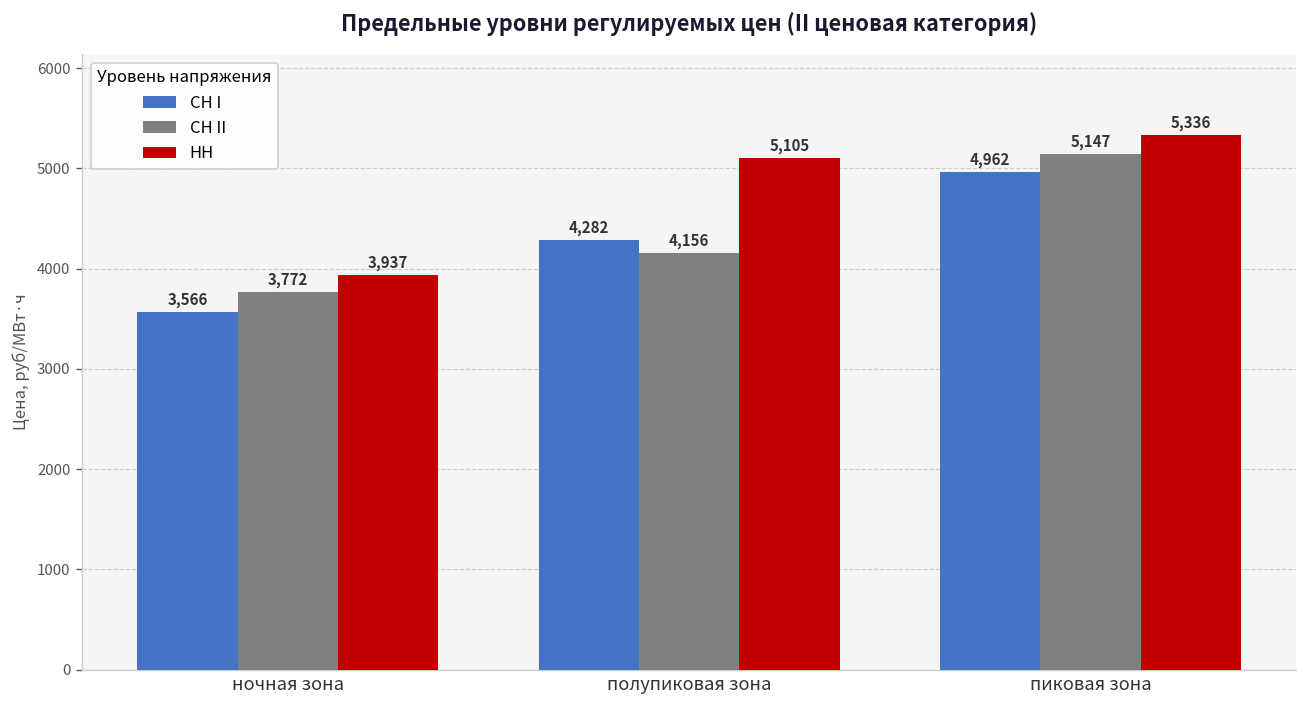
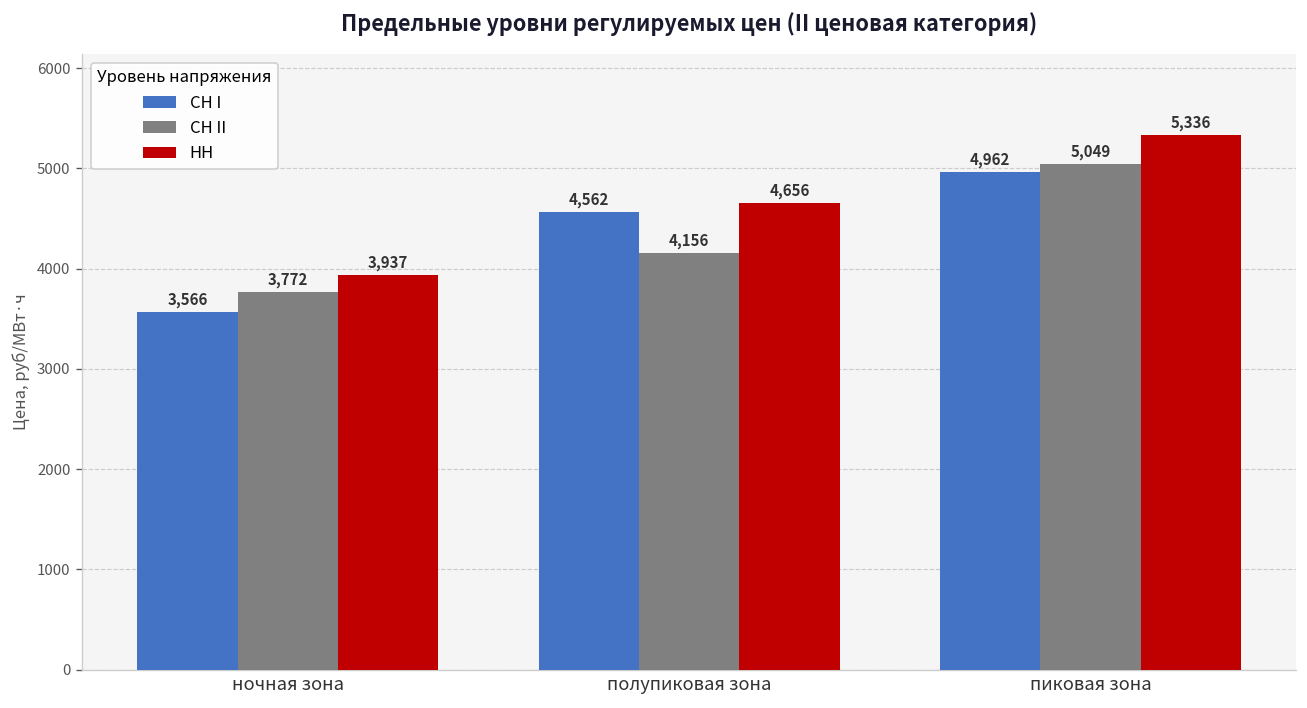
  {
    "СН I": {
      "ночная зона": "3,566",
-     "полупиковая зона": "4,282",
+     "полупиковая зона": "4,562",
      "пиковая зона": "4,962"
    },
    "СН II": {
      "ночная зона": "3,772",
      "полупиковая зона": "4,156",
-     "пиковая зона": "5,147"
+     "пиковая зона": "5,049"
    },
    "НН": {
      "ночная зона": "3,937",
-     "полупиковая зона": "5,105",
+     "полупиковая зона": "4,656",
      "пиковая зона": "5,336"
    }
  }
